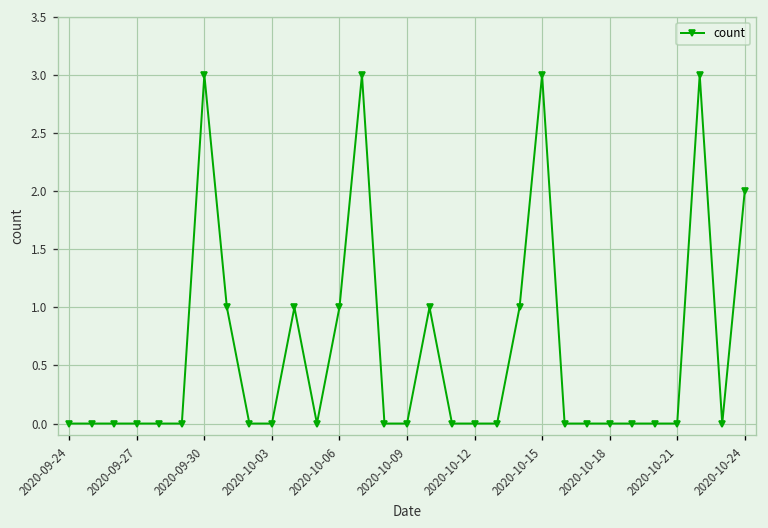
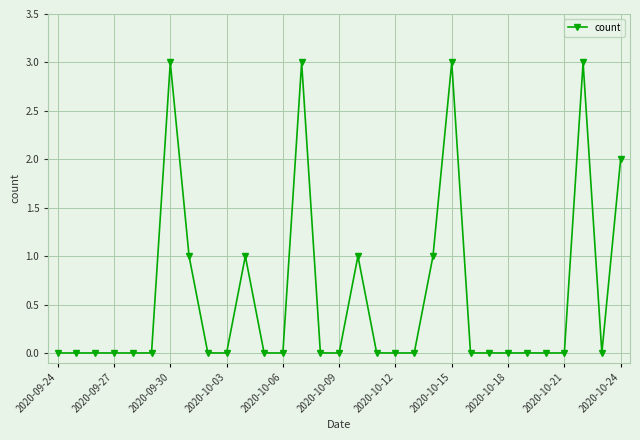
  {
    "2020-09-24": 0,
    "2020-09-27": 0,
    "2020-09-30": 3,
    "2020-10-03": 0,
-   "2020-10-06": 1,
+   "2020-10-06": 0,
    "2020-10-09": 0,
    "2020-10-12": 0,
    "2020-10-15": 3,
    "2020-10-18": 0,
    "2020-10-21": 0,
    "2020-10-24": 2
  }
